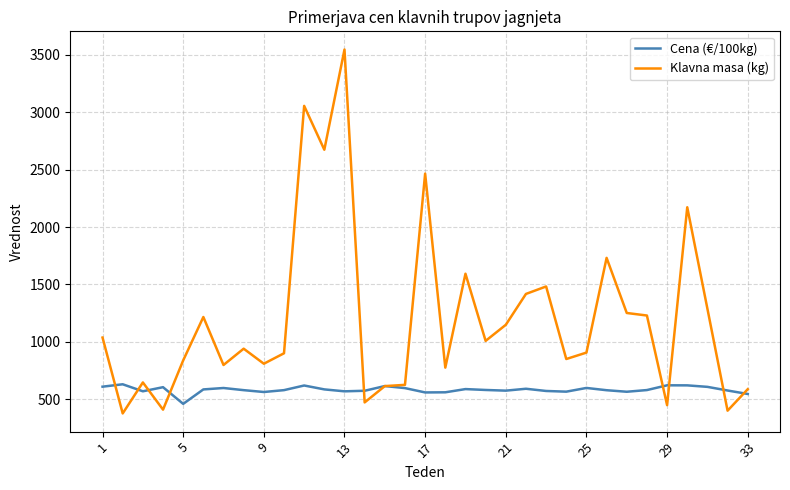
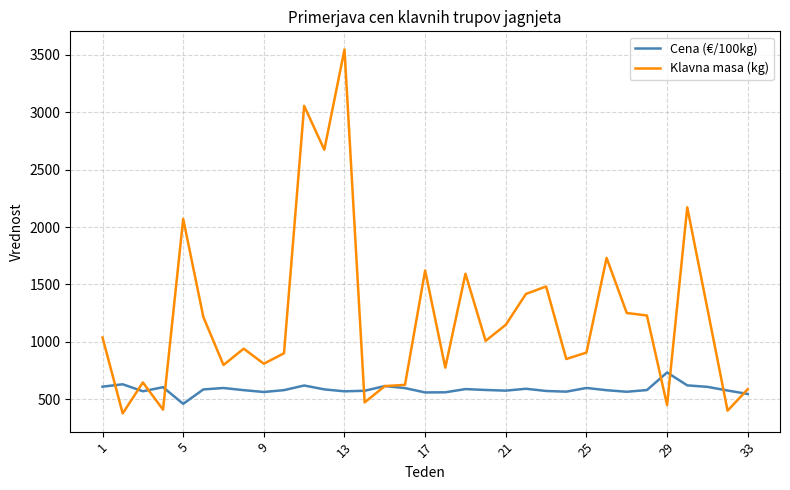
  {
    "Cena (€/100kg)": {
      "1": 610,
      "5": 460,
      "9": 560,
      "13": 570,
      "17": 560,
      "21": 570,
      "25": 600,
-     "29": 620,
+     "29": 730,
      "33": 550
    },
    "Klavna masa (kg)": {
      "1": 1040,
-     "5": 840,
+     "5": 2070,
      "9": 810,
      "13": 3550,
-     "17": 2470,
+     "17": 1620,
      "21": 1150,
      "25": 910,
      "29": 450,
      "33": 590
    }
  }
